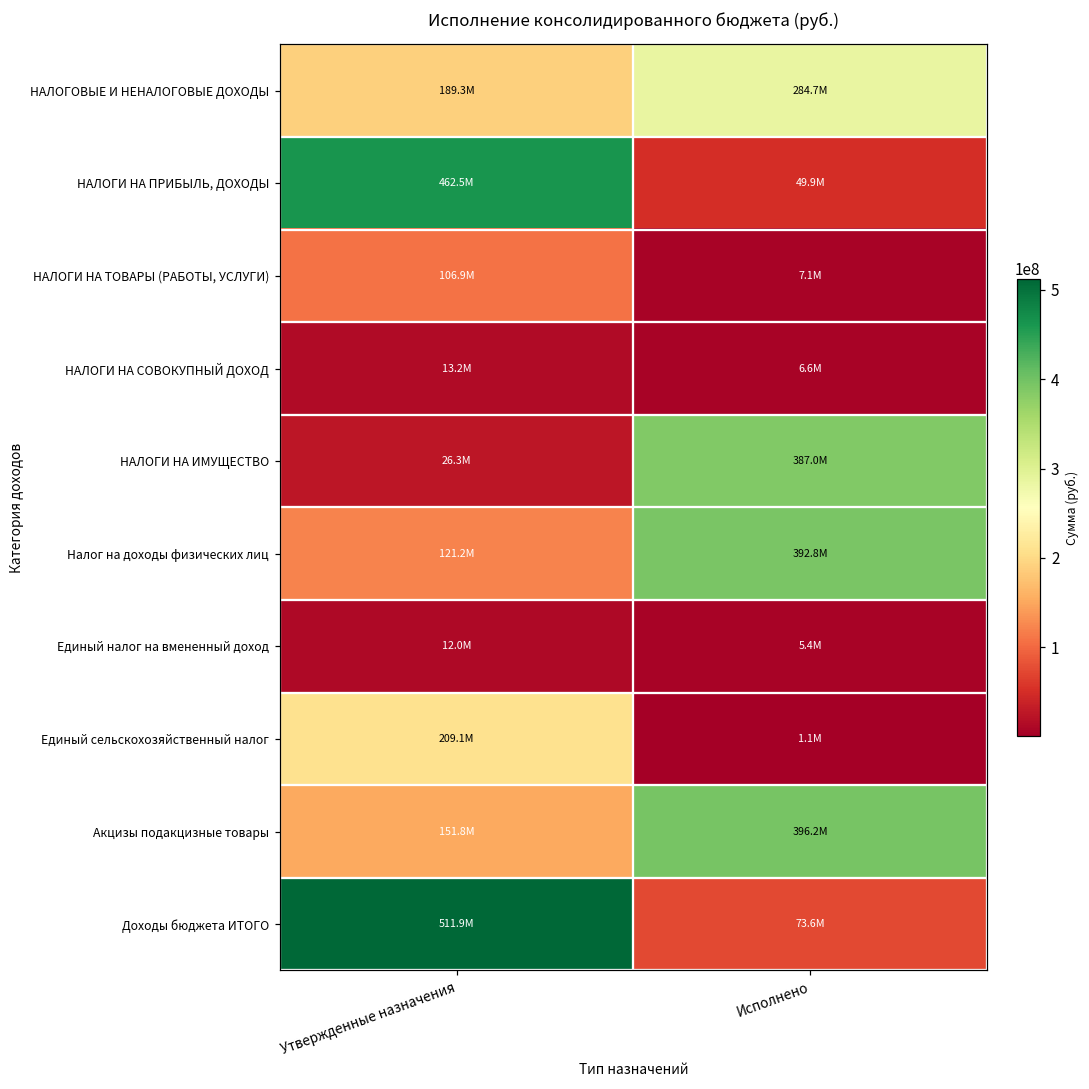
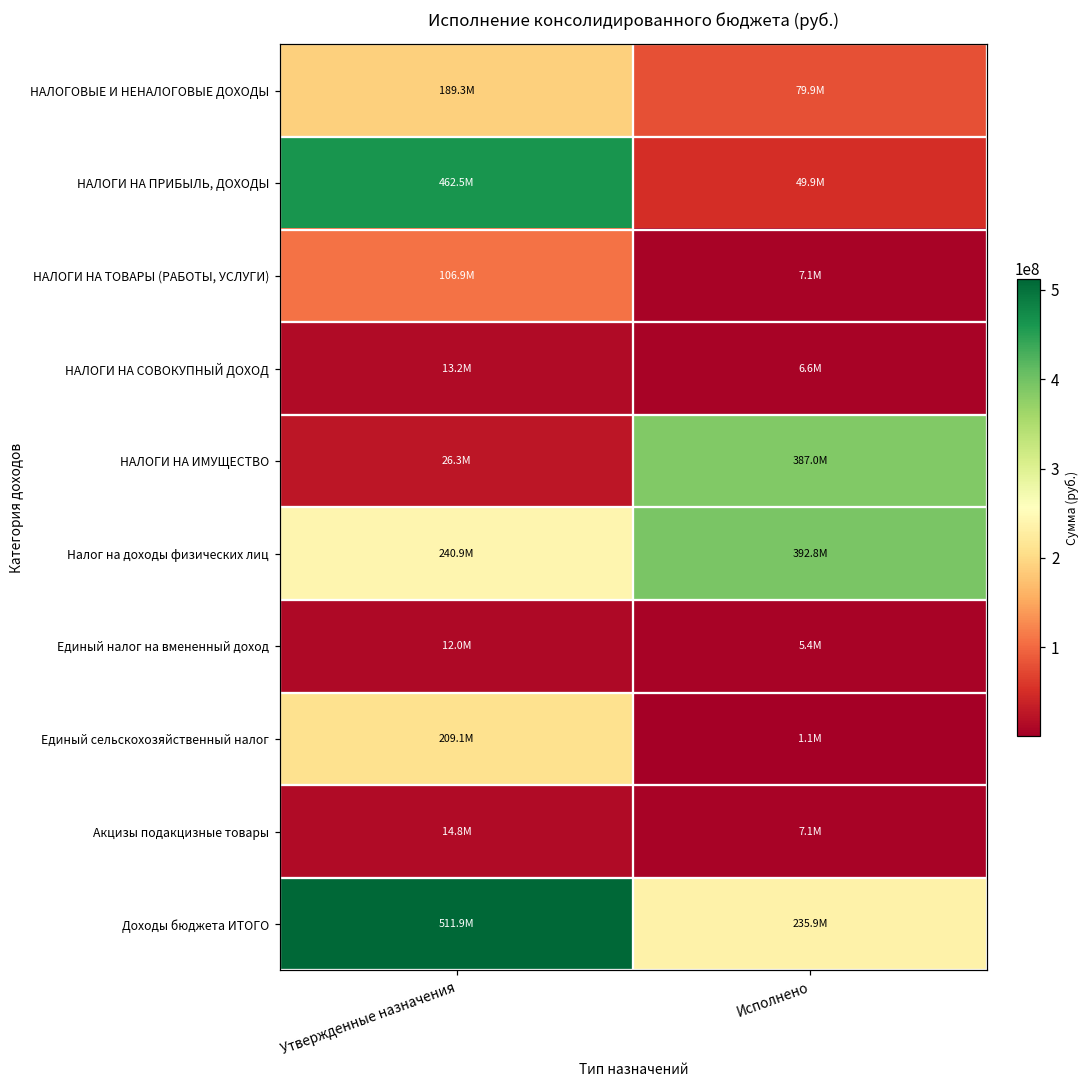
  {
    "НАЛОГОВЫЕ И НЕНАЛОГОВЫЕ ДОХОДЫ": {
      "Утвержденные назначения": "189.3M",
-     "Исполнено": "284.7M"
+     "Исполнено": "79.9M"
    },
    "НАЛОГИ НА ПРИБЫЛЬ, ДОХОДЫ": {
      "Утвержденные назначения": "462.5M",
      "Исполнено": "49.9M"
    },
    "НАЛОГИ НА ТОВАРЫ (РАБОТЫ, УСЛУГИ)": {
      "Утвержденные назначения": "106.9M",
      "Исполнено": "7.1M"
    },
    "НАЛОГИ НА СОВОКУПНЫЙ ДОХОД": {
      "Утвержденные назначения": "13.2M",
      "Исполнено": "6.6M"
    },
    "НАЛОГИ НА ИМУЩЕСТВО": {
      "Утвержденные назначения": "26.3M",
      "Исполнено": "387.0M"
    },
    "Налог на доходы физических лиц": {
-     "Утвержденные назначения": "121.2M",
+     "Утвержденные назначения": "240.9M",
      "Исполнено": "392.8M"
    },
    "Единый налог на вмененный доход": {
      "Утвержденные назначения": "12.0M",
      "Исполнено": "5.4M"
    },
    "Единый сельскохозяйственный налог": {
      "Утвержденные назначения": "209.1M",
      "Исполнено": "1.1M"
    },
    "Акцизы подакцизные товары": {
-     "Утвержденные назначения": "151.8M",
-     "Исполнено": "396.2M"
+     "Утвержденные назначения": "14.8M",
+     "Исполнено": "7.1M"
    },
    "Доходы бюджета ИТОГО": {
      "Утвержденные назначения": "511.9M",
-     "Исполнено": "73.6M"
+     "Исполнено": "235.9M"
    }
  }
